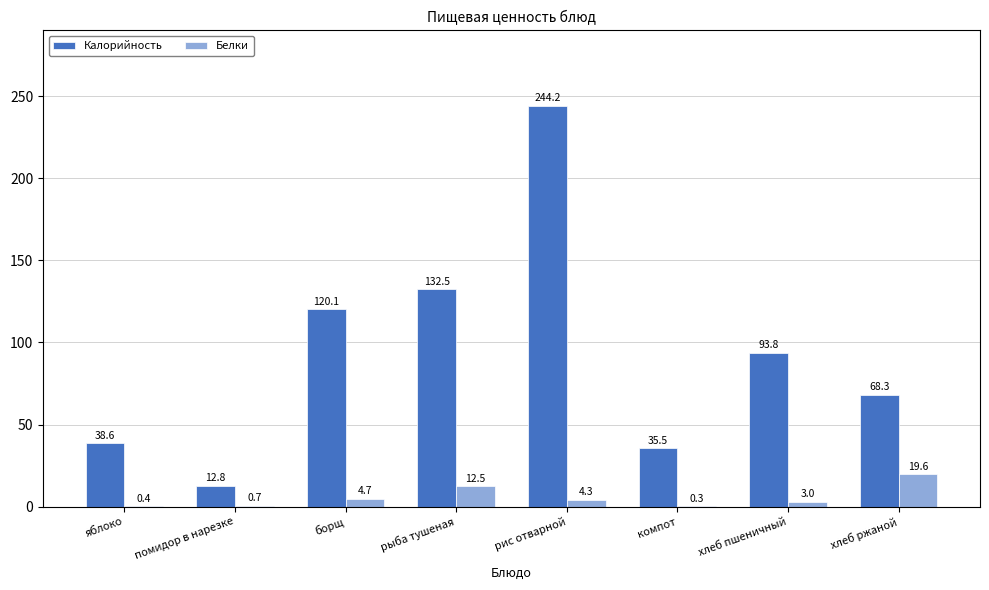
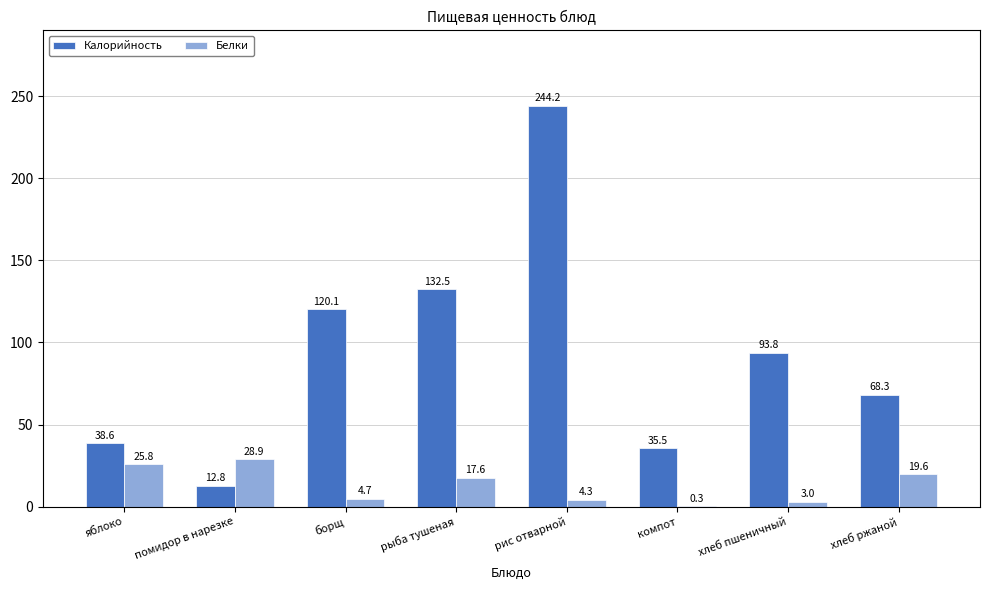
  {
    "Калорийность": {
      "яблоко": 38.6,
      "помидор в нарезке": 12.8,
      "борщ": 120.1,
      "рыба тушеная": 132.5,
      "рис отварной": 244.2,
      "компот": 35.5,
      "хлеб пшеничный": 93.8,
      "хлеб ржаной": 68.3
    },
    "Белки": {
-     "яблоко": 0.4,
-     "помидор в нарезке": 0.7,
+     "яблоко": 25.8,
+     "помидор в нарезке": 28.9,
      "борщ": 4.7,
-     "рыба тушеная": 12.5,
+     "рыба тушеная": 17.6,
      "рис отварной": 4.3,
      "компот": 0.3,
      "хлеб пшеничный": 3.0,
      "хлеб ржаной": 19.6
    }
  }
